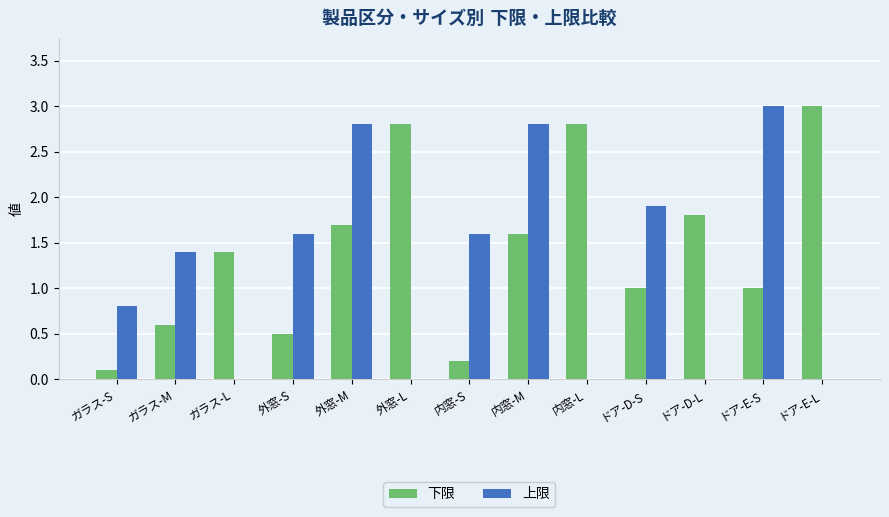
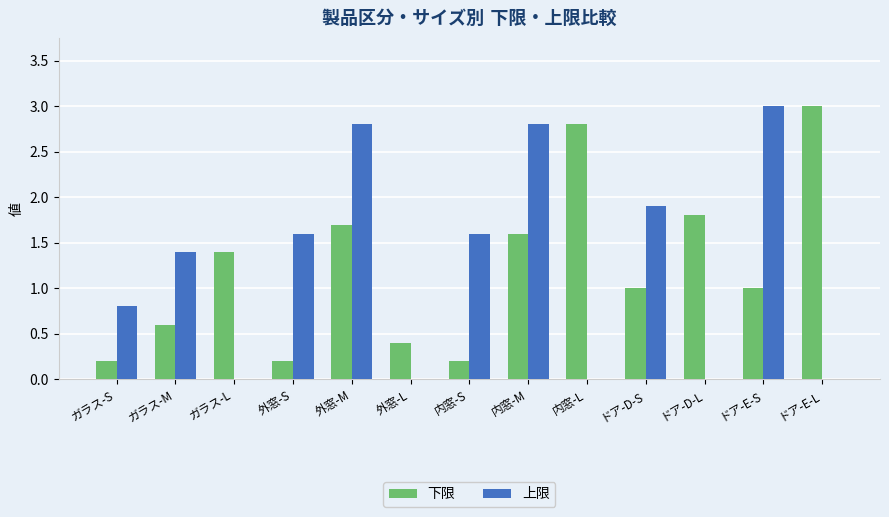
  {
    "下限": {
-     "ガラス-S": 0.1,
+     "ガラス-S": 0.2,
      "ガラス-M": 0.6,
      "ガラス-L": 1.4,
-     "外窓-S": 0.5,
+     "外窓-S": 0.2,
      "外窓-M": 1.7,
-     "外窓-L": 2.8,
+     "外窓-L": 0.4,
      "内窓-S": 0.2,
      "内窓-M": 1.6,
      "内窓-L": 2.8,
      "ドア-D-S": 1.0,
      "ドア-D-L": 1.8,
      "ドア-E-S": 1.0,
      "ドア-E-L": 3.0
    },
    "上限": {
      "ガラス-S": 0.8,
      "ガラス-M": 1.4,
      "ガラス-L": 0.0,
      "外窓-S": 1.6,
      "外窓-M": 2.8,
      "外窓-L": 0.0,
      "内窓-S": 1.6,
      "内窓-M": 2.8,
      "内窓-L": 0.0,
      "ドア-D-S": 1.9,
      "ドア-D-L": 0.0,
      "ドア-E-S": 3.0,
      "ドア-E-L": 0.0
    }
  }
